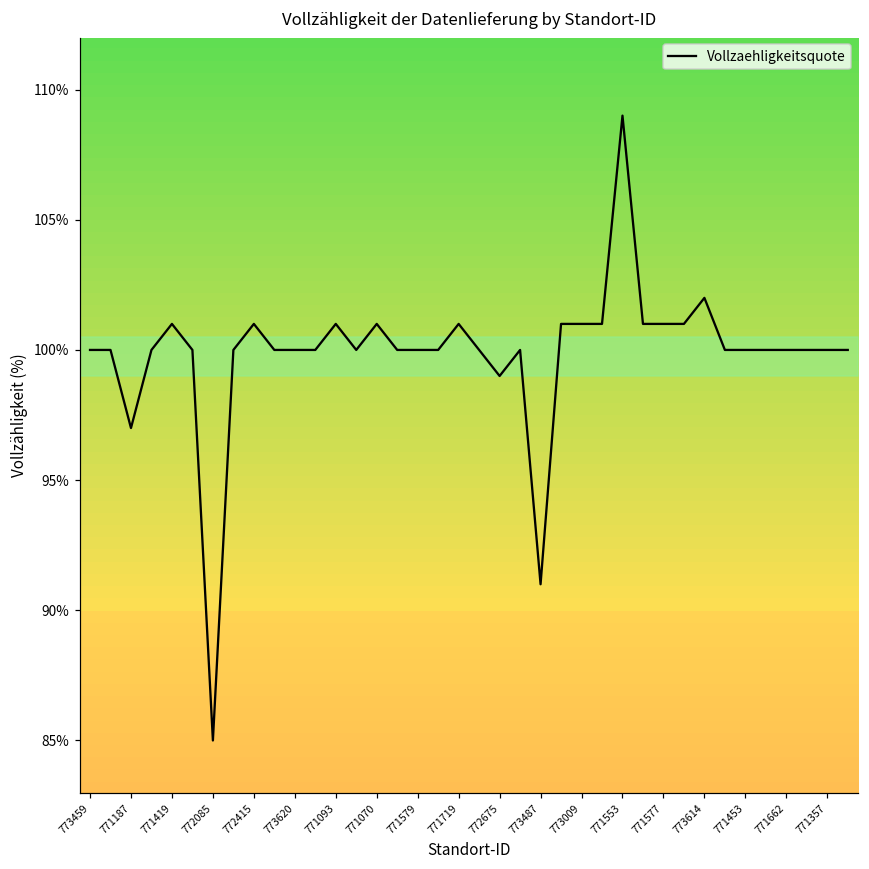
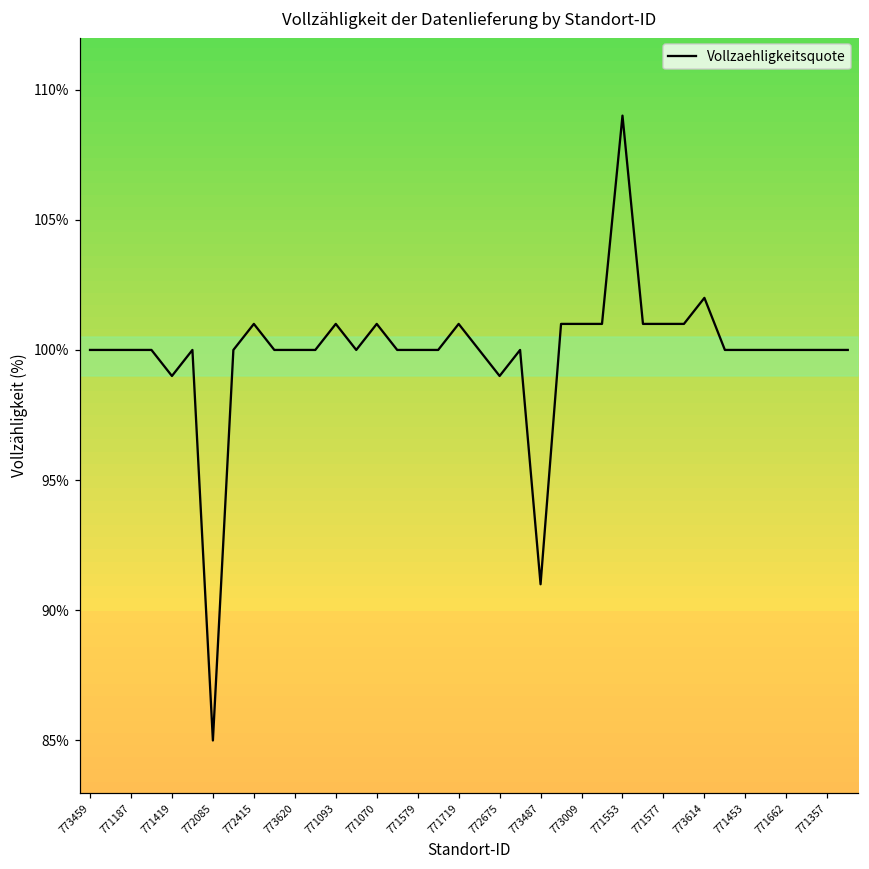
  {
    "Vollzaehligkeitsquote": {
      "773459": "100%",
-     "771187": "97%",
-     "771419": "101%",
+     "771187": "100%",
+     "771419": "99%",
      "772085": "85%",
      "772415": "101%",
      "773620": "100%",
      "771093": "101%",
      "771070": "101%",
      "771579": "100%",
      "771719": "101%",
      "772675": "99%",
      "773487": "91%",
      "773009": "101%",
      "771553": "109%",
      "771577": "101%",
      "773614": "102%",
      "771453": "100%",
      "771662": "100%",
      "771357": "100%"
    }
  }
